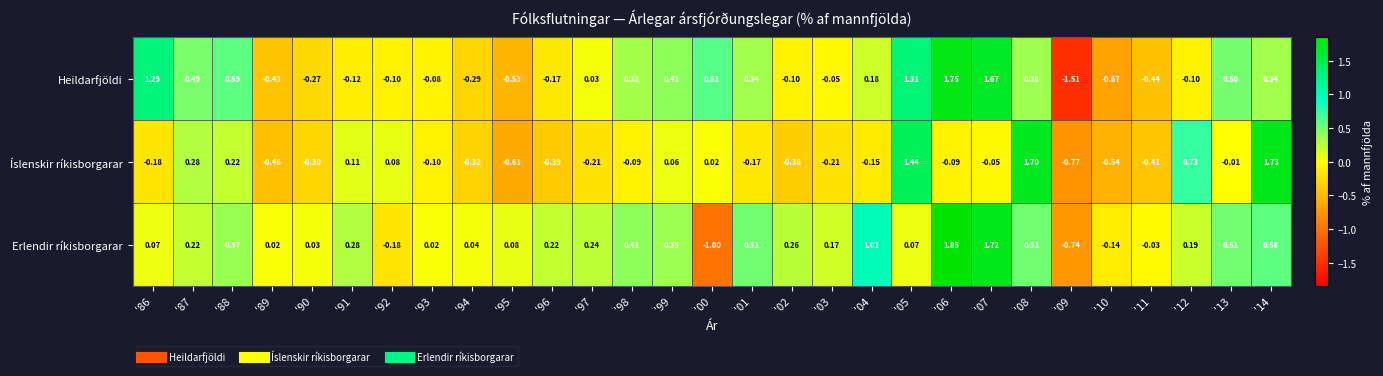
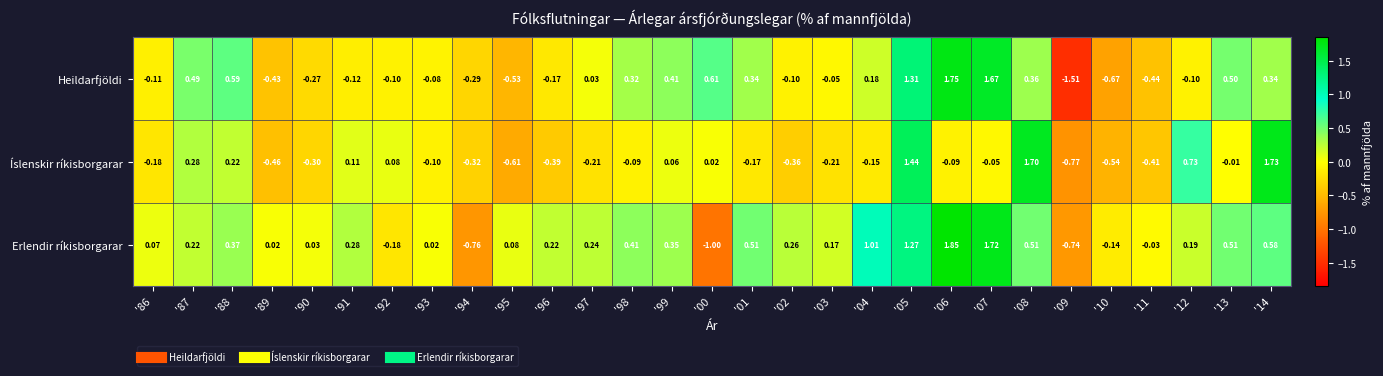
  {
    "Heildarfjöldi": {
-     "'86": 1.29,
+     "'86": -0.11,
      "'87": 0.49,
      "'88": 0.59,
      "'89": -0.43,
      "'90": -0.27,
      "'91": -0.12,
      "'92": -0.10,
      "'93": -0.08,
      "'94": -0.29,
      "'95": -0.53,
      "'96": -0.17,
      "'97": 0.03,
      "'98": 0.32,
      "'99": 0.41,
      "'00": 0.61,
      "'01": 0.34,
      "'02": -0.10,
      "'03": -0.05,
      "'04": 0.18,
      "'05": 1.31,
      "'06": 1.75,
      "'07": 1.67,
      "'08": 0.36,
      "'09": -1.51,
      "'10": -0.67,
      "'11": -0.44,
      "'12": -0.10,
      "'13": 0.50,
      "'14": 0.34
    },
    "Íslenskir ríkisborgarar": {
      "'86": -0.18,
      "'87": 0.28,
      "'88": 0.22,
      "'89": -0.46,
      "'90": -0.30,
      "'91": 0.11,
      "'92": 0.08,
      "'93": -0.10,
      "'94": -0.32,
      "'95": -0.61,
      "'96": -0.39,
      "'97": -0.21,
      "'98": -0.09,
      "'99": 0.06,
      "'00": 0.02,
      "'01": -0.17,
      "'02": -0.36,
      "'03": -0.21,
      "'04": -0.15,
      "'05": 1.44,
      "'06": -0.09,
      "'07": -0.05,
      "'08": 1.70,
      "'09": -0.77,
      "'10": -0.54,
      "'11": -0.41,
      "'12": 0.73,
      "'13": -0.01,
      "'14": 1.73
    },
    "Erlendir ríkisborgarar": {
      "'86": 0.07,
      "'87": 0.22,
      "'88": 0.37,
      "'89": 0.02,
      "'90": 0.03,
      "'91": 0.28,
      "'92": -0.18,
      "'93": 0.02,
-     "'94": 0.04,
+     "'94": -0.76,
      "'95": 0.08,
      "'96": 0.22,
      "'97": 0.24,
      "'98": 0.41,
      "'99": 0.35,
      "'00": -1.00,
      "'01": 0.51,
      "'02": 0.26,
      "'03": 0.17,
      "'04": 1.01,
-     "'05": 0.07,
+     "'05": 1.27,
      "'06": 1.85,
      "'07": 1.72,
      "'08": 0.51,
      "'09": -0.74,
      "'10": -0.14,
      "'11": -0.03,
      "'12": 0.19,
      "'13": 0.51,
      "'14": 0.58
    }
  }
